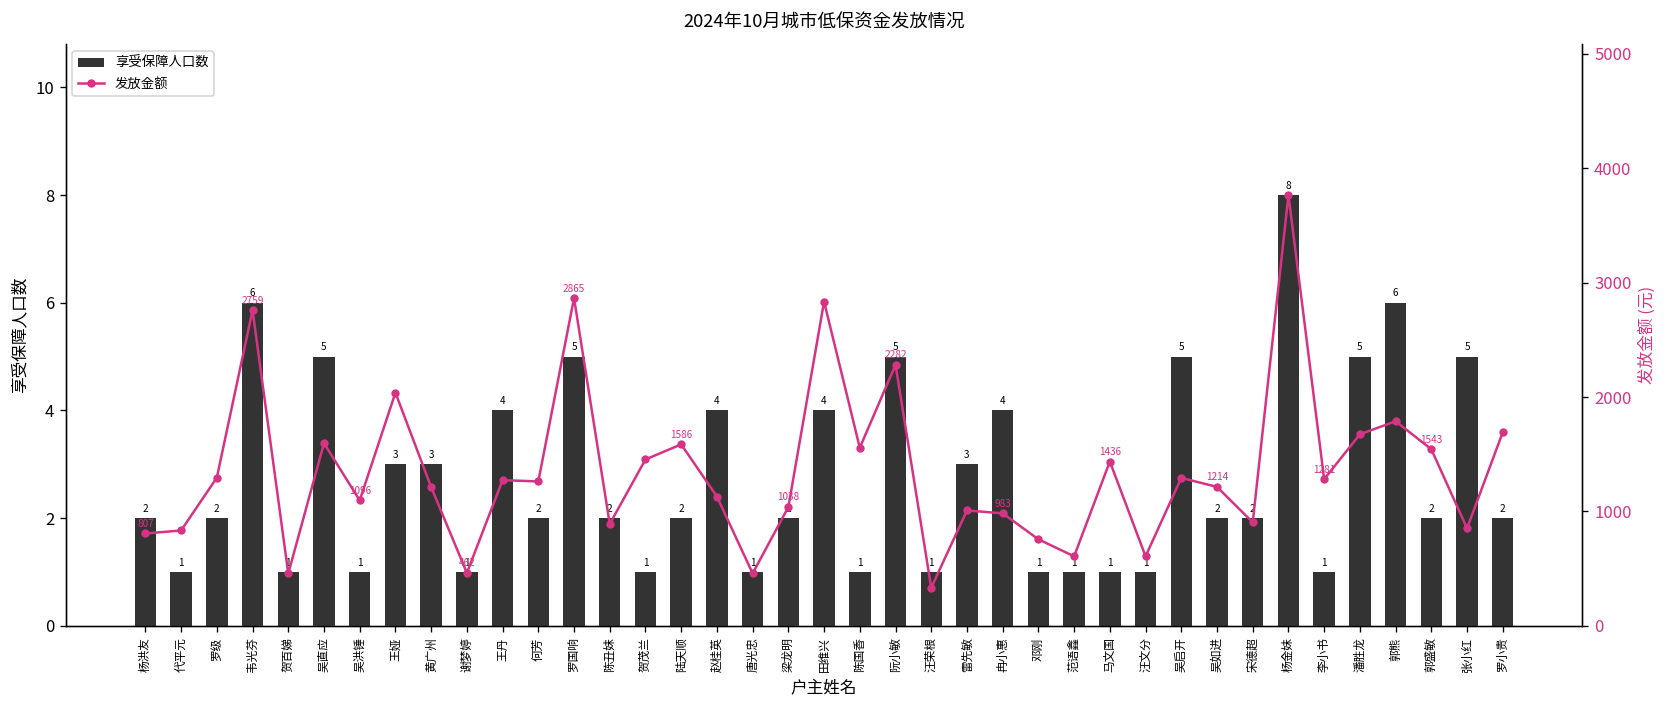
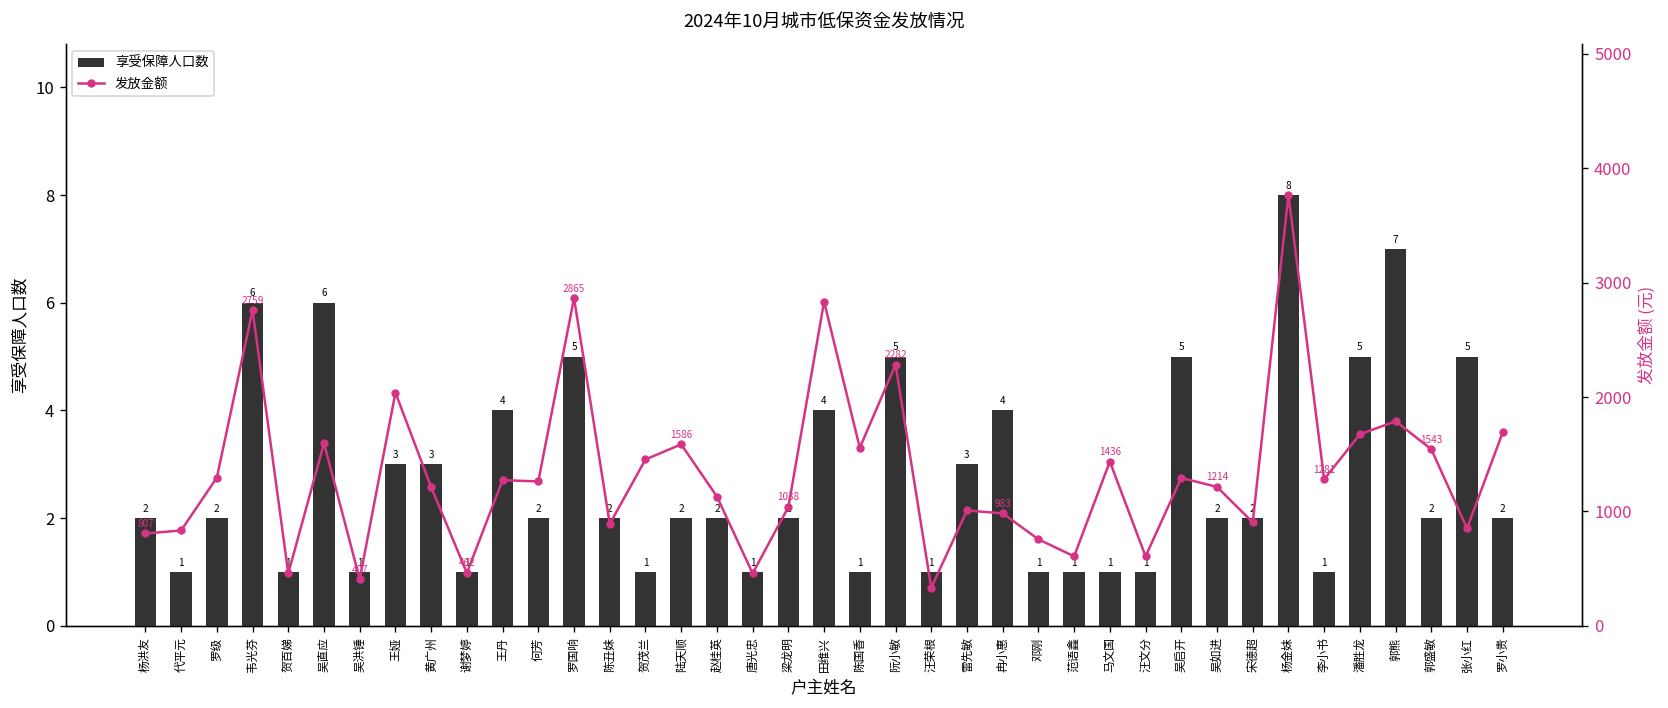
  {
    "享受保障人口数": {
      "杨洪友": 2,
      "代平元": 1,
      "罗级": 2,
      "贺百娣": 1,
-     "吴直应": 5,
+     "吴直应": 6,
      "吴洪锤": 1,
      "王娅": 3,
      "黄广州": 3,
      "王丹": 4,
      "何芳": 2,
      "罗国响": 5,
      "陈丑妹": 2,
      "贺茂兰": 1,
      "陆天顺": 2,
-     "赵桂英": 4,
+     "赵桂英": 2,
      "唐光忠": 1,
      "田维兴": 4,
      "陈国香": 1,
      "汪荣根": 1,
      "雷先敏": 3,
      "冉小惠": 4,
      "邓刚": 1,
      "马文国": 1,
      "吴启开": 5,
      "吴如进": 2,
      "宋德超": 2,
      "杨金妹": 8,
      "李小书": 1,
      "潘胜龙": 5,
-     "郭熊": 6,
+     "郭熊": 7,
      "郭盛敏": 2,
      "张小红": 5,
      "罗小贵": 2
    },
    "发放金额": {
      "杨洪友": 807,
      "韦光芬": 2759,
-     "吴洪锤": 1096,
+     "吴洪锤": 407,
      "罗国响": 2865,
      "陆天顺": 1586,
      "梁龙明": 1038,
      "阮小敏": 2282,
      "冉小惠": 983,
      "马文国": 1436,
      "吴如进": 1214,
      "李小书": 1281,
      "郭盛敏": 1543
    }
  }
